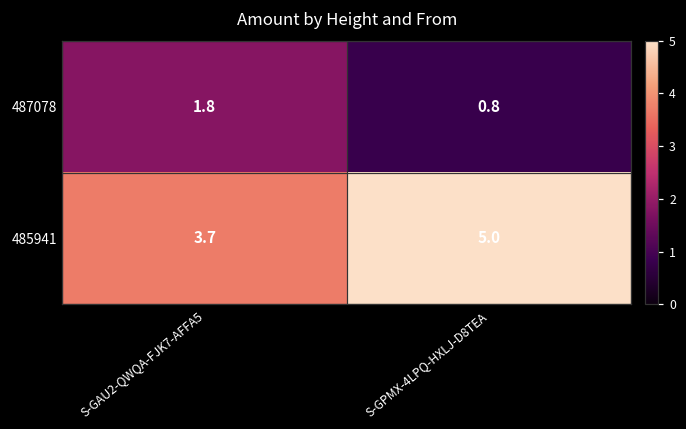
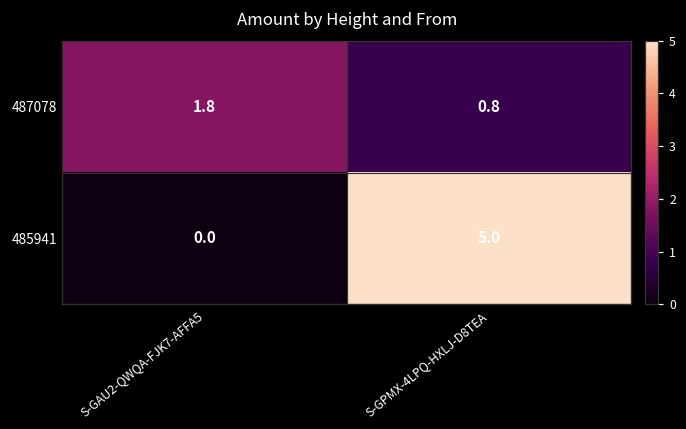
  {
    "487078": {
      "S-GAU2-QWQA-FJK7-AFFA5": 1.8,
      "S-GPMX-4LPQ-HXLJ-D8TEA": 0.8
    },
    "485941": {
-     "S-GAU2-QWQA-FJK7-AFFA5": 3.7,
+     "S-GAU2-QWQA-FJK7-AFFA5": 0.0,
      "S-GPMX-4LPQ-HXLJ-D8TEA": 5.0
    }
  }
